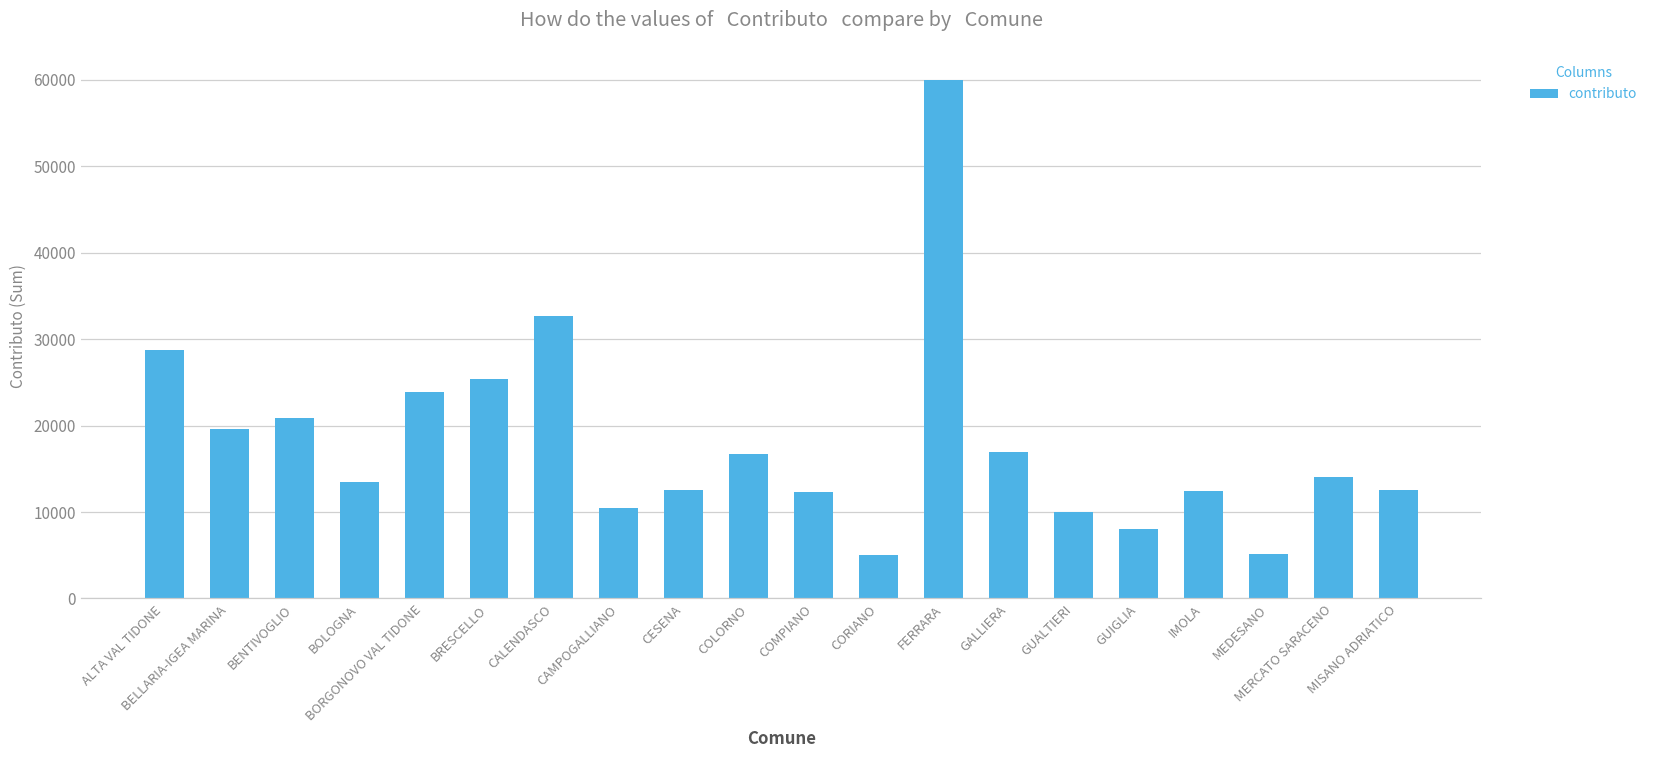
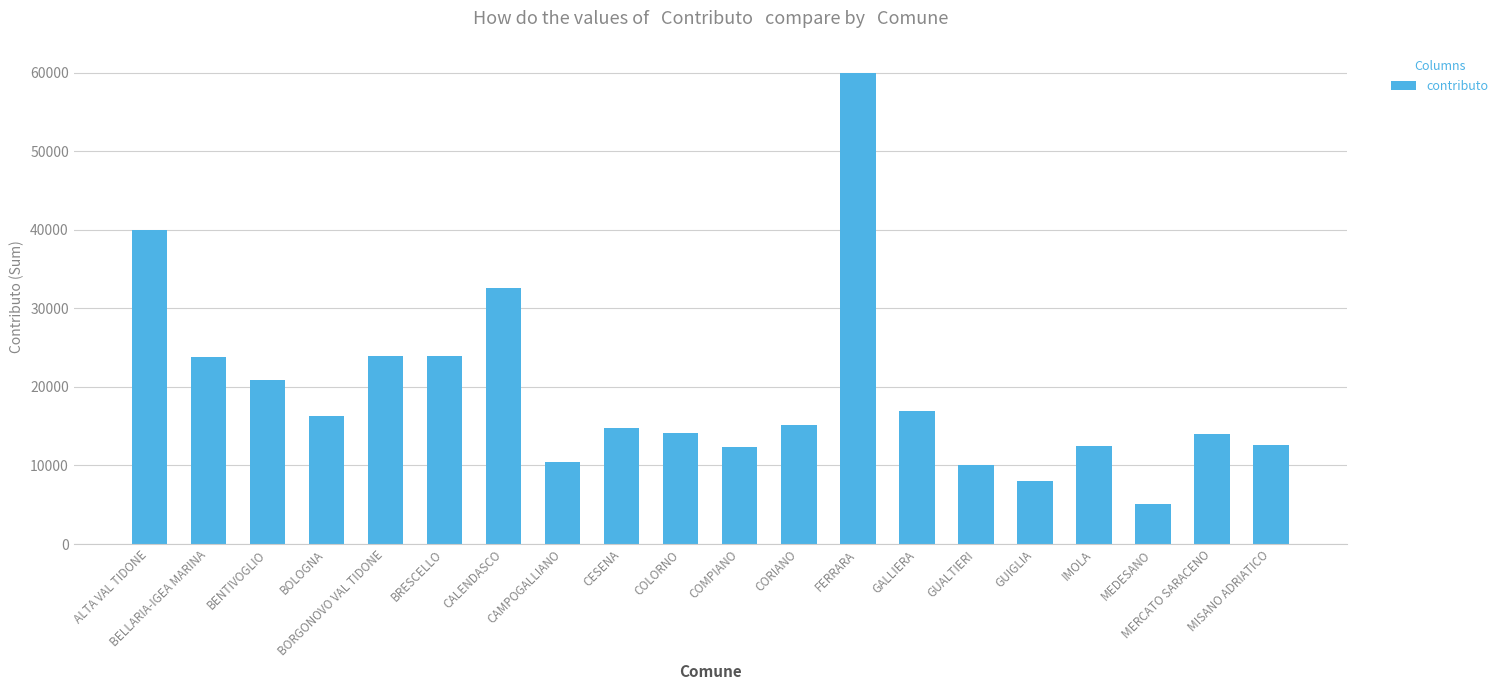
  {
-   "ALTA VAL TIDONE": 29000,
-   "BELLARIA-IGEA MARINA": 20000,
+   "ALTA VAL TIDONE": 40000,
+   "BELLARIA-IGEA MARINA": 24000,
    "BENTIVOGLIO": 21000,
-   "BOLOGNA": 13000,
+   "BOLOGNA": 16000,
    "BORGONOVO VAL TIDONE": 24000,
-   "BRESCELLO": 25000,
+   "BRESCELLO": 24000,
    "CALENDASCO": 33000,
    "CAMPOGALLIANO": 10000,
-   "CESENA": 13000,
-   "COLORNO": 17000,
+   "CESENA": 15000,
+   "COLORNO": 14000,
    "COMPIANO": 12000,
-   "CORIANO": 5000,
+   "CORIANO": 15000,
    "FERRARA": 60000,
    "GALLIERA": 17000,
    "GUALTIERI": 10000,
    "GUIGLIA": 8000,
    "IMOLA": 12000,
    "MEDESANO": 5000,
    "MERCATO SARACENO": 14000,
    "MISANO ADRIATICO": 13000
  }
